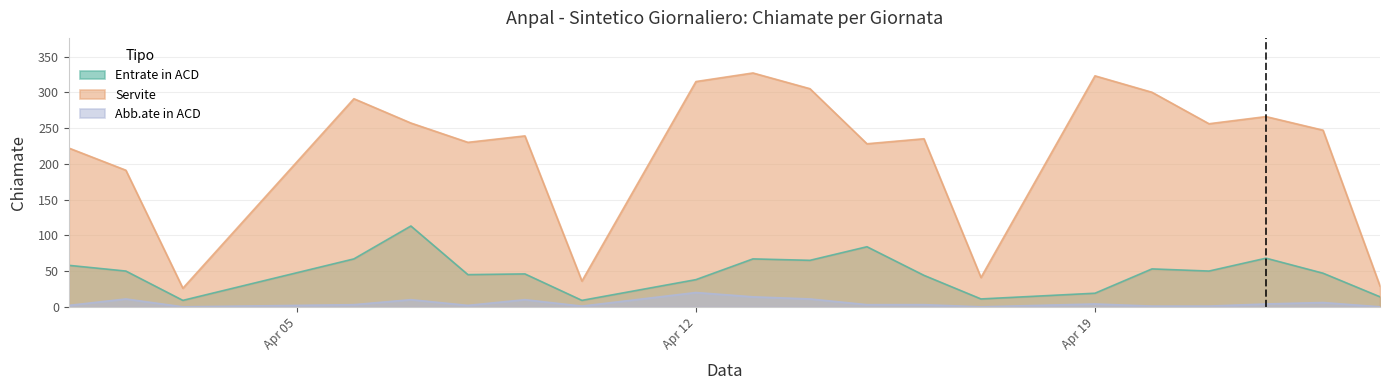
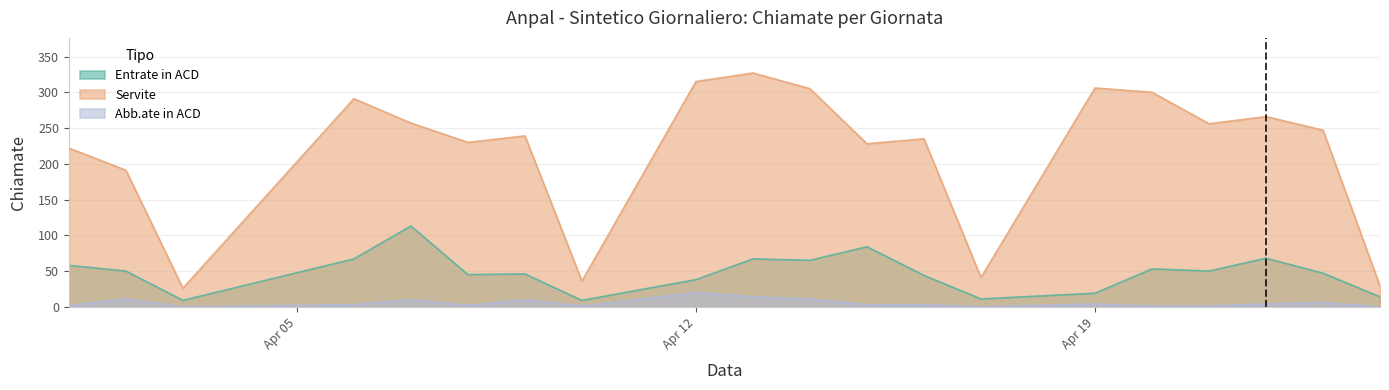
  {
    "Entrate in ACD": {
      "Apr 12": 40,
      "Apr 19": 20
    },
    "Servite": {
      "Apr 12": 320,
-     "Apr 19": 320
+     "Apr 19": 310
    },
    "Abb.ate in ACD": {
      "Apr 12": 20,
      "Apr 19": 0
    }
  }
